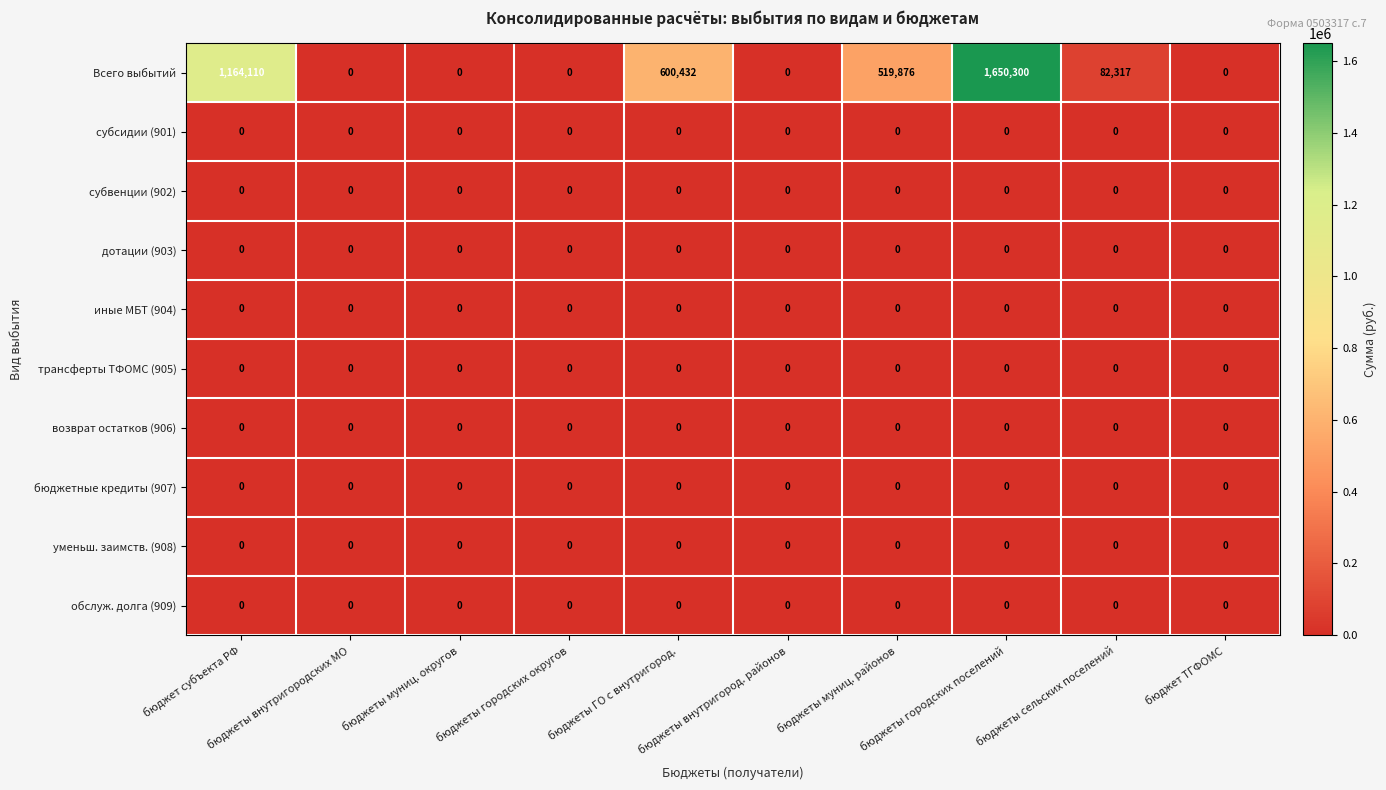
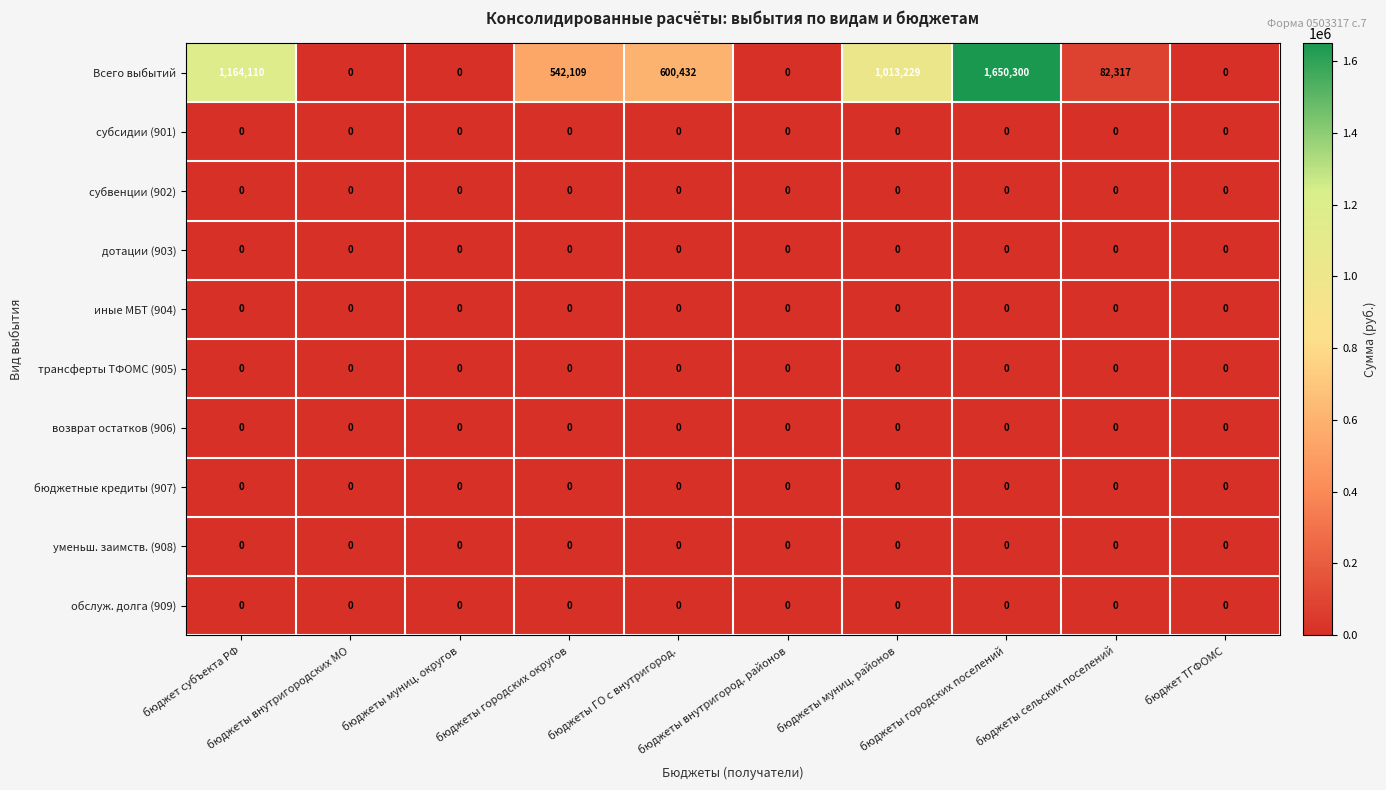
  {
    "Всего выбытий": {
      "бюджет субъекта РФ": "1,164,110",
      "бюджеты внутригородских МО": "0",
      "бюджеты муниц. округов": "0",
-     "бюджеты городских округов": "0",
+     "бюджеты городских округов": "542,109",
      "бюджеты ГО с внутригород.": "600,432",
      "бюджеты внутригород. районов": "0",
-     "бюджеты муниц. районов": "519,876",
+     "бюджеты муниц. районов": "1,013,229",
      "бюджеты городских поселений": "1,650,300",
      "бюджеты сельских поселений": "82,317",
      "бюджет ТГФОМС": "0"
    },
    "субсидии (901)": {
      "бюджет субъекта РФ": "0",
      "бюджеты внутригородских МО": "0",
      "бюджеты муниц. округов": "0",
      "бюджеты городских округов": "0",
      "бюджеты ГО с внутригород.": "0",
      "бюджеты внутригород. районов": "0",
      "бюджеты муниц. районов": "0",
      "бюджеты городских поселений": "0",
      "бюджеты сельских поселений": "0",
      "бюджет ТГФОМС": "0"
    },
    "субвенции (902)": {
      "бюджет субъекта РФ": "0",
      "бюджеты внутригородских МО": "0",
      "бюджеты муниц. округов": "0",
      "бюджеты городских округов": "0",
      "бюджеты ГО с внутригород.": "0",
      "бюджеты внутригород. районов": "0",
      "бюджеты муниц. районов": "0",
      "бюджеты городских поселений": "0",
      "бюджеты сельских поселений": "0",
      "бюджет ТГФОМС": "0"
    },
    "дотации (903)": {
      "бюджет субъекта РФ": "0",
      "бюджеты внутригородских МО": "0",
      "бюджеты муниц. округов": "0",
      "бюджеты городских округов": "0",
      "бюджеты ГО с внутригород.": "0",
      "бюджеты внутригород. районов": "0",
      "бюджеты муниц. районов": "0",
      "бюджеты городских поселений": "0",
      "бюджеты сельских поселений": "0",
      "бюджет ТГФОМС": "0"
    },
    "иные МБТ (904)": {
      "бюджет субъекта РФ": "0",
      "бюджеты внутригородских МО": "0",
      "бюджеты муниц. округов": "0",
      "бюджеты городских округов": "0",
      "бюджеты ГО с внутригород.": "0",
      "бюджеты внутригород. районов": "0",
      "бюджеты муниц. районов": "0",
      "бюджеты городских поселений": "0",
      "бюджеты сельских поселений": "0",
      "бюджет ТГФОМС": "0"
    },
    "трансферты ТФОМС (905)": {
      "бюджет субъекта РФ": "0",
      "бюджеты внутригородских МО": "0",
      "бюджеты муниц. округов": "0",
      "бюджеты городских округов": "0",
      "бюджеты ГО с внутригород.": "0",
      "бюджеты внутригород. районов": "0",
      "бюджеты муниц. районов": "0",
      "бюджеты городских поселений": "0",
      "бюджеты сельских поселений": "0",
      "бюджет ТГФОМС": "0"
    },
    "возврат остатков (906)": {
      "бюджет субъекта РФ": "0",
      "бюджеты внутригородских МО": "0",
      "бюджеты муниц. округов": "0",
      "бюджеты городских округов": "0",
      "бюджеты ГО с внутригород.": "0",
      "бюджеты внутригород. районов": "0",
      "бюджеты муниц. районов": "0",
      "бюджеты городских поселений": "0",
      "бюджеты сельских поселений": "0",
      "бюджет ТГФОМС": "0"
    },
    "бюджетные кредиты (907)": {
      "бюджет субъекта РФ": "0",
      "бюджеты внутригородских МО": "0",
      "бюджеты муниц. округов": "0",
      "бюджеты городских округов": "0",
      "бюджеты ГО с внутригород.": "0",
      "бюджеты внутригород. районов": "0",
      "бюджеты муниц. районов": "0",
      "бюджеты городских поселений": "0",
      "бюджеты сельских поселений": "0",
      "бюджет ТГФОМС": "0"
    },
    "уменьш. заимств. (908)": {
      "бюджет субъекта РФ": "0",
      "бюджеты внутригородских МО": "0",
      "бюджеты муниц. округов": "0",
      "бюджеты городских округов": "0",
      "бюджеты ГО с внутригород.": "0",
      "бюджеты внутригород. районов": "0",
      "бюджеты муниц. районов": "0",
      "бюджеты городских поселений": "0",
      "бюджеты сельских поселений": "0",
      "бюджет ТГФОМС": "0"
    },
    "обслуж. долга (909)": {
      "бюджет субъекта РФ": "0",
      "бюджеты внутригородских МО": "0",
      "бюджеты муниц. округов": "0",
      "бюджеты городских округов": "0",
      "бюджеты ГО с внутригород.": "0",
      "бюджеты внутригород. районов": "0",
      "бюджеты муниц. районов": "0",
      "бюджеты городских поселений": "0",
      "бюджеты сельских поселений": "0",
      "бюджет ТГФОМС": "0"
    }
  }
